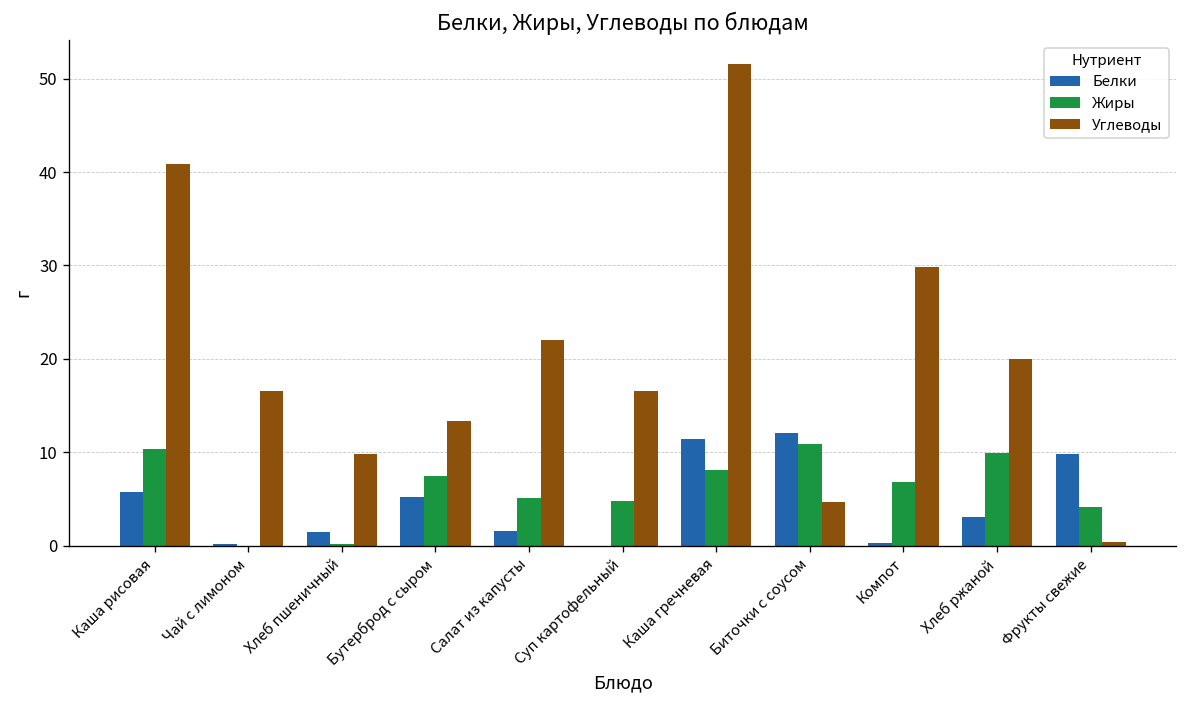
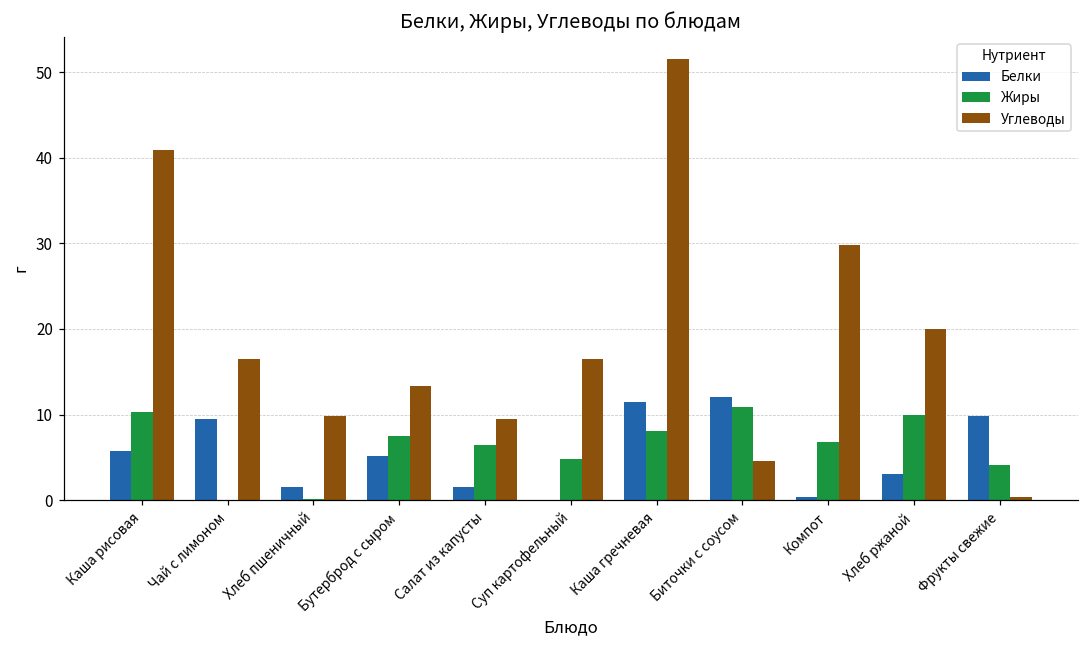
  {
    "Белки": {
      "Каша рисовая": 6,
-     "Чай с лимоном": 0,
+     "Чай с лимоном": 9,
      "Хлеб пшеничный": 2,
      "Бутерброд с сыром": 5,
      "Салат из капусты": 2,
      "Суп картофельный": 0,
      "Каша гречневая": 11,
      "Биточки с соусом": 12,
      "Компот": 0,
      "Хлеб ржаной": 3,
      "Фрукты свежие": 10
    },
    "Жиры": {
      "Каша рисовая": 10,
      "Бутерброд с сыром": 7,
-     "Салат из капусты": 5,
+     "Салат из капусты": 6,
      "Суп картофельный": 5,
      "Каша гречневая": 8,
      "Биточки с соусом": 11,
      "Компот": 7,
      "Хлеб ржаной": 10,
      "Фрукты свежие": 4
    },
    "Углеводы": {
      "Каша рисовая": 41,
      "Чай с лимоном": 17,
      "Хлеб пшеничный": 10,
      "Бутерброд с сыром": 13,
-     "Салат из капусты": 22,
+     "Салат из капусты": 9,
      "Суп картофельный": 17,
      "Каша гречневая": 52,
      "Биточки с соусом": 5,
      "Компот": 30,
      "Хлеб ржаной": 20,
      "Фрукты свежие": 0
    }
  }
